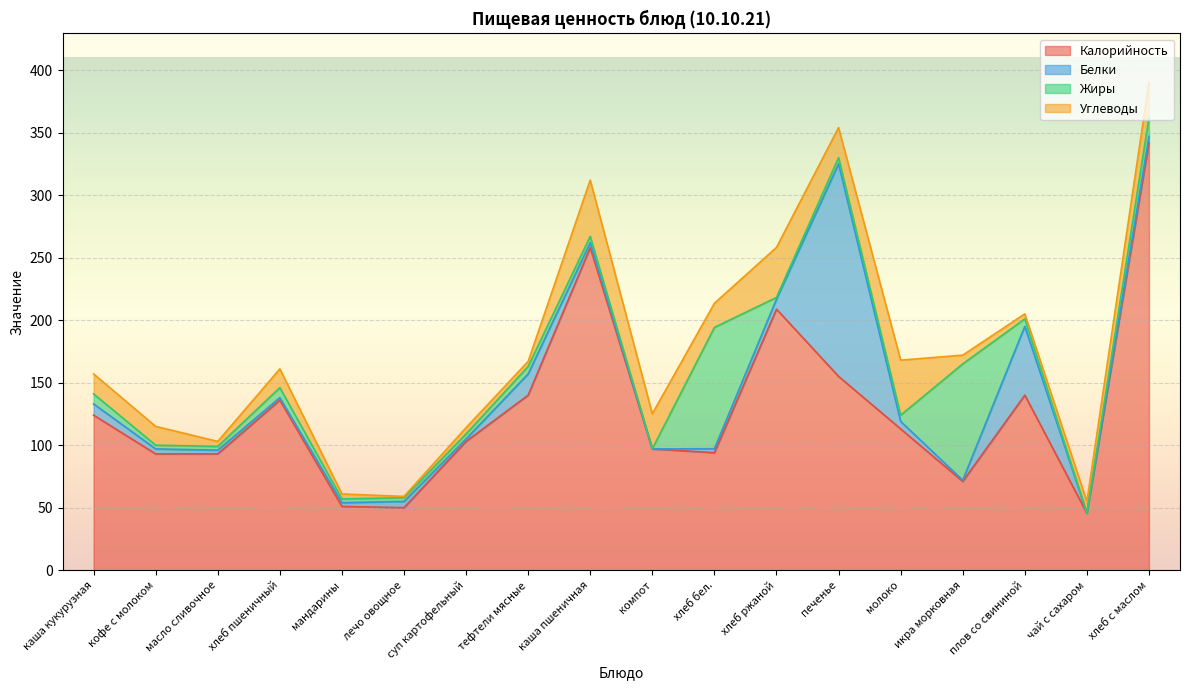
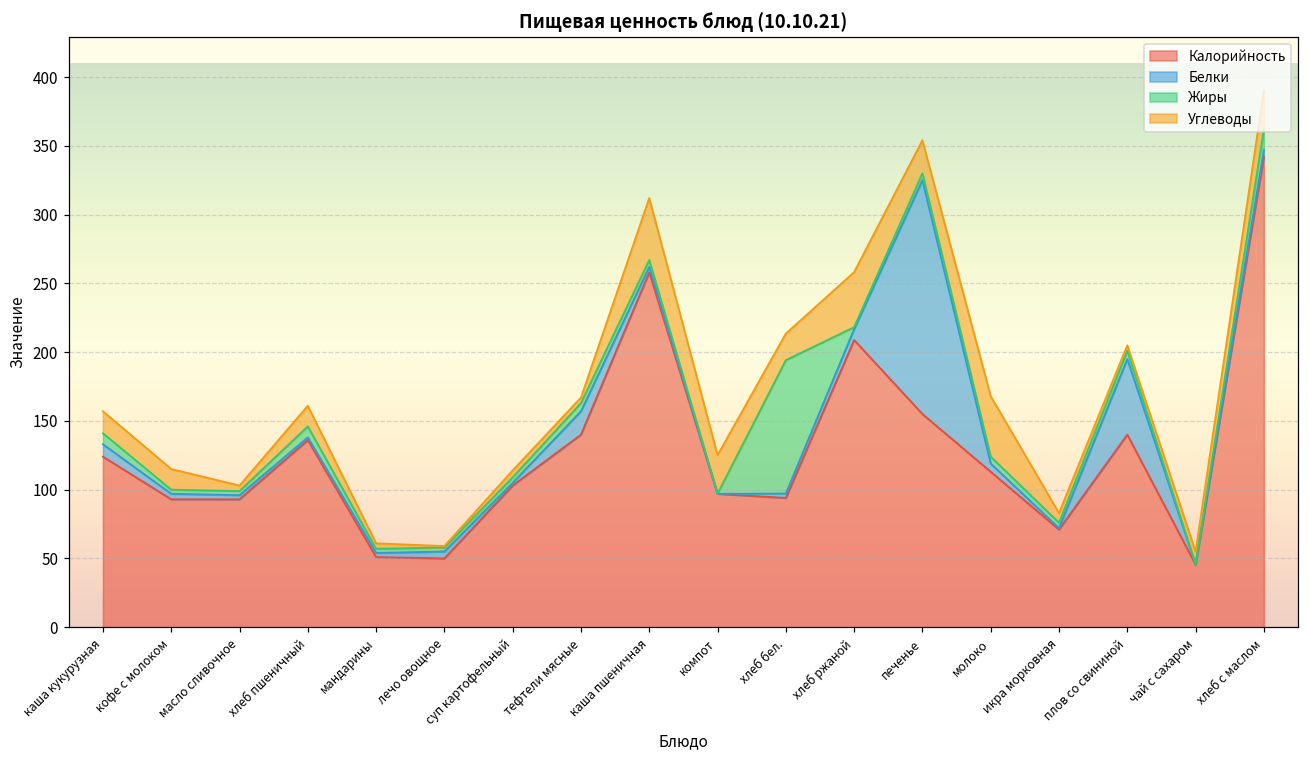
  {
    "Калорийность": {
      "каша кукурузная": 124,
      "кофе с молоком": 93,
      "масло сливочное": 93,
      "хлеб пшеничный": 136,
      "мандарины": 51,
      "лечо овощное": 50,
      "тефтели мясные": 140,
      "каша пшеничная": 258,
      "хлеб бел.": 94,
      "хлеб ржаной": 209,
      "печенье": 155,
      "молоко": 113,
      "плов со свининой": 140,
      "хлеб с маслом": 342
    },
    "Белки": {
      "каша кукурузная": 9,
      "кофе с молоком": 4,
      "масло сливочное": 3,
      "хлеб пшеничный": 2,
      "мандарины": 3,
      "лечо овощное": 5,
      "тефтели мясные": 17,
      "каша пшеничная": 4,
      "хлеб бел.": 3,
      "печенье": 170,
      "молоко": 6,
      "плов со свининой": 55,
      "хлеб с маслом": 5
    },
    "Жиры": {
      "каша кукурузная": 8,
      "кофе с молоком": 3,
      "масло сливочное": 3,
      "хлеб пшеничный": 8,
      "мандарины": 3,
      "суп картофельный": 4,
      "тефтели мясные": 6,
      "каша пшеничная": 5,
      "хлеб бел.": 97,
      "печенье": 5,
      "молоко": 5,
-     "икра морковная": 93,
+     "икра морковная": 4,
      "плов со свининой": 6
    },
    "Углеводы": {
      "каша кукурузная": 16,
      "кофе с молоком": 15,
      "масло сливочное": 4,
      "хлеб пшеничный": 15,
      "мандарины": 4,
      "суп картофельный": 5,
      "тефтели мясные": 4,
      "каша пшеничная": 45,
      "компот": 28,
      "хлеб бел.": 19,
      "хлеб ржаной": 40,
      "печенье": 24,
      "молоко": 44,
      "икра морковная": 7,
      "плов со свининой": 4,
      "чай с сахаром": 9
    }
  }
